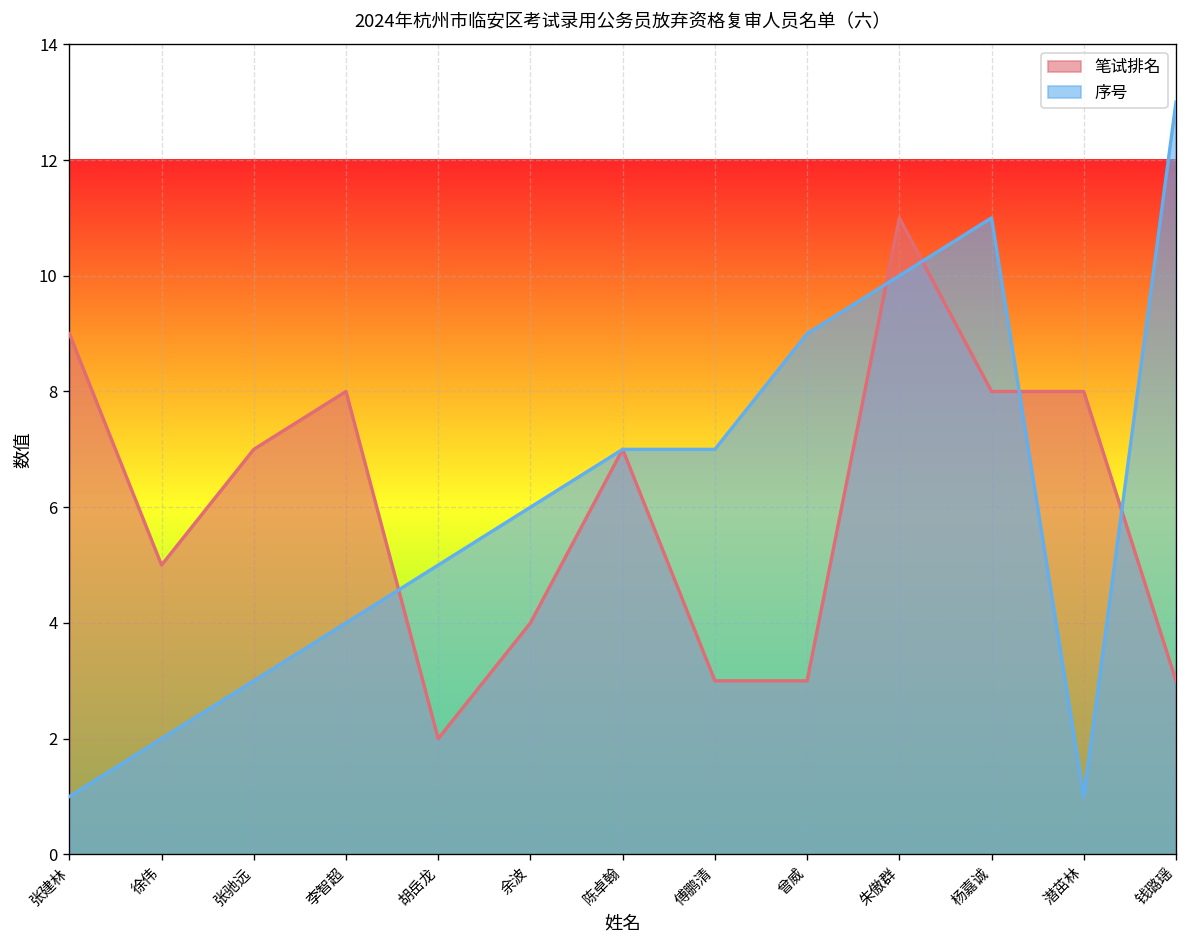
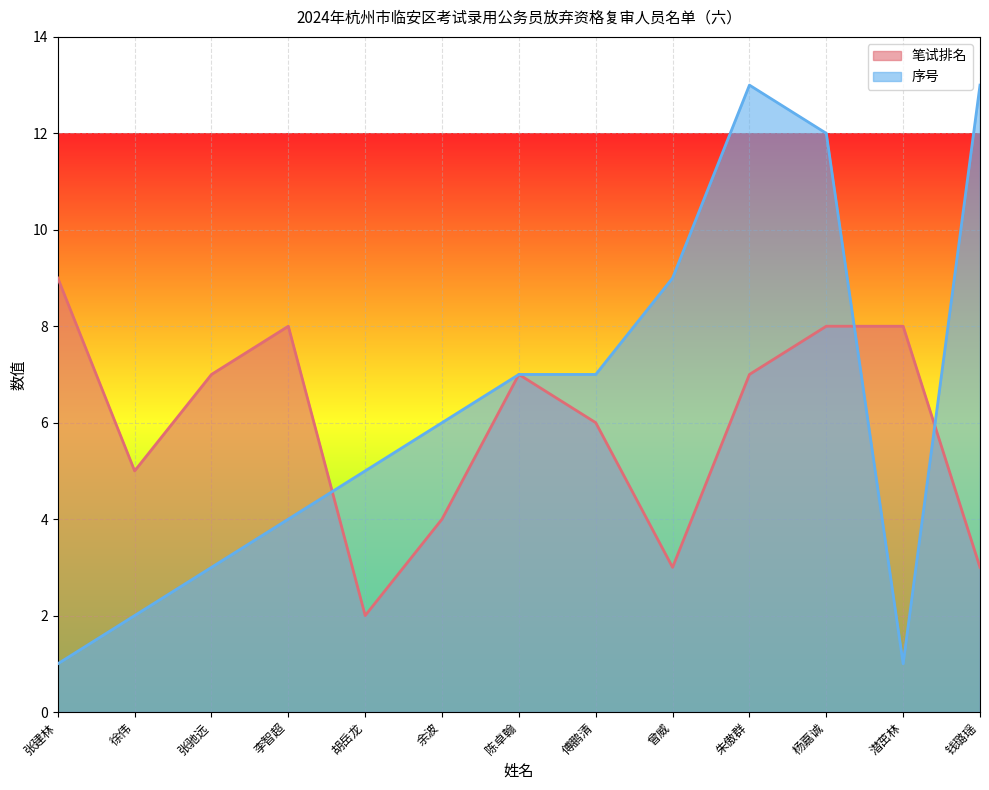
  {
    "笔试排名": {
      "张建林": 9,
      "徐伟": 5,
      "张驰远": 7,
      "李智超": 8,
      "胡岳龙": 2,
      "余波": 4,
-     "傅鹏清": 3,
+     "傅鹏清": 6,
      "曾威": 3,
-     "朱傲群": 11,
+     "朱傲群": 7,
      "杨嘉诚": 8,
      "潜茁林": 8,
      "钱璐瑶": 3
    },
    "序号": {
      "张建林": 1,
      "徐伟": 2,
      "张驰远": 3,
      "李智超": 4,
      "胡岳龙": 5,
      "余波": 6,
      "傅鹏清": 7,
      "曾威": 9,
-     "朱傲群": 10,
-     "杨嘉诚": 11,
+     "朱傲群": 13,
+     "杨嘉诚": 12,
      "潜茁林": 1,
      "钱璐瑶": 13
    }
  }
